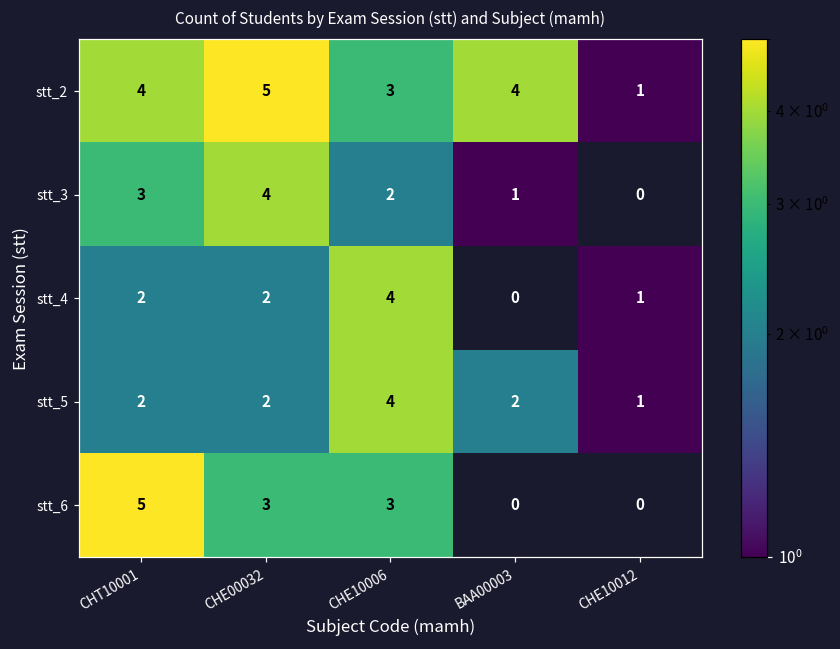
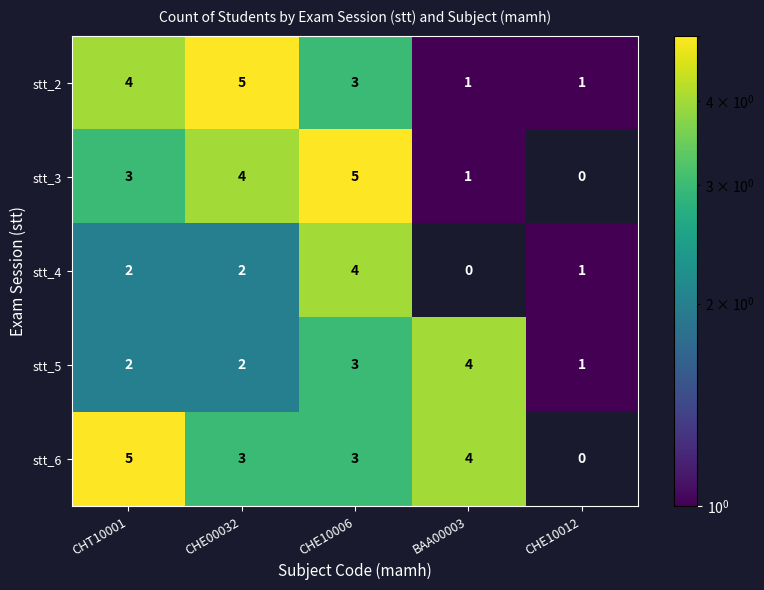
  {
    "stt_2": {
      "CHT10001": 4,
      "CHE00032": 5,
      "CHE10006": 3,
-     "BAA00003": 4,
+     "BAA00003": 1,
      "CHE10012": 1
    },
    "stt_3": {
      "CHT10001": 3,
      "CHE00032": 4,
-     "CHE10006": 2,
+     "CHE10006": 5,
      "BAA00003": 1,
      "CHE10012": 0
    },
    "stt_4": {
      "CHT10001": 2,
      "CHE00032": 2,
      "CHE10006": 4,
      "BAA00003": 0,
      "CHE10012": 1
    },
    "stt_5": {
      "CHT10001": 2,
      "CHE00032": 2,
-     "CHE10006": 4,
-     "BAA00003": 2,
+     "CHE10006": 3,
+     "BAA00003": 4,
      "CHE10012": 1
    },
    "stt_6": {
      "CHT10001": 5,
      "CHE00032": 3,
      "CHE10006": 3,
-     "BAA00003": 0,
+     "BAA00003": 4,
      "CHE10012": 0
    }
  }
